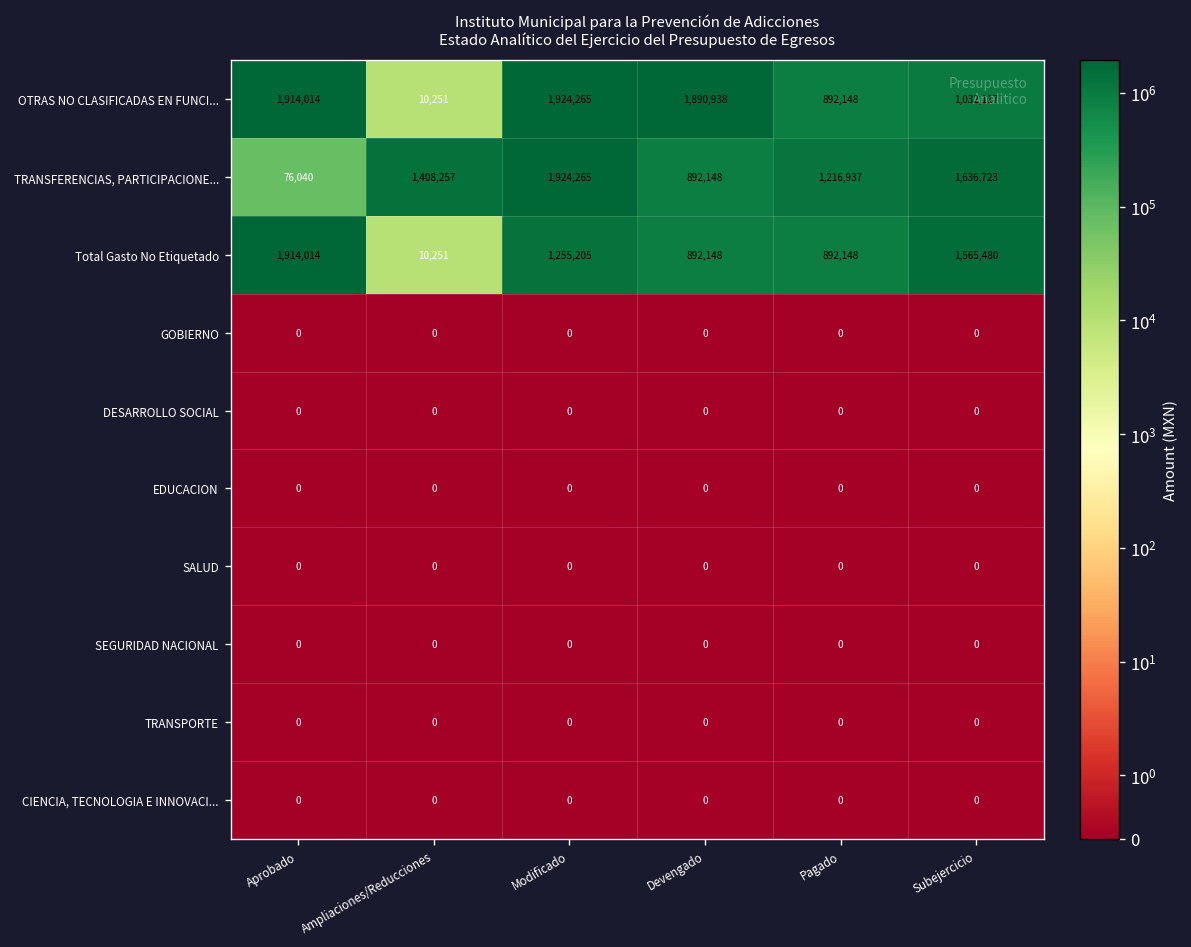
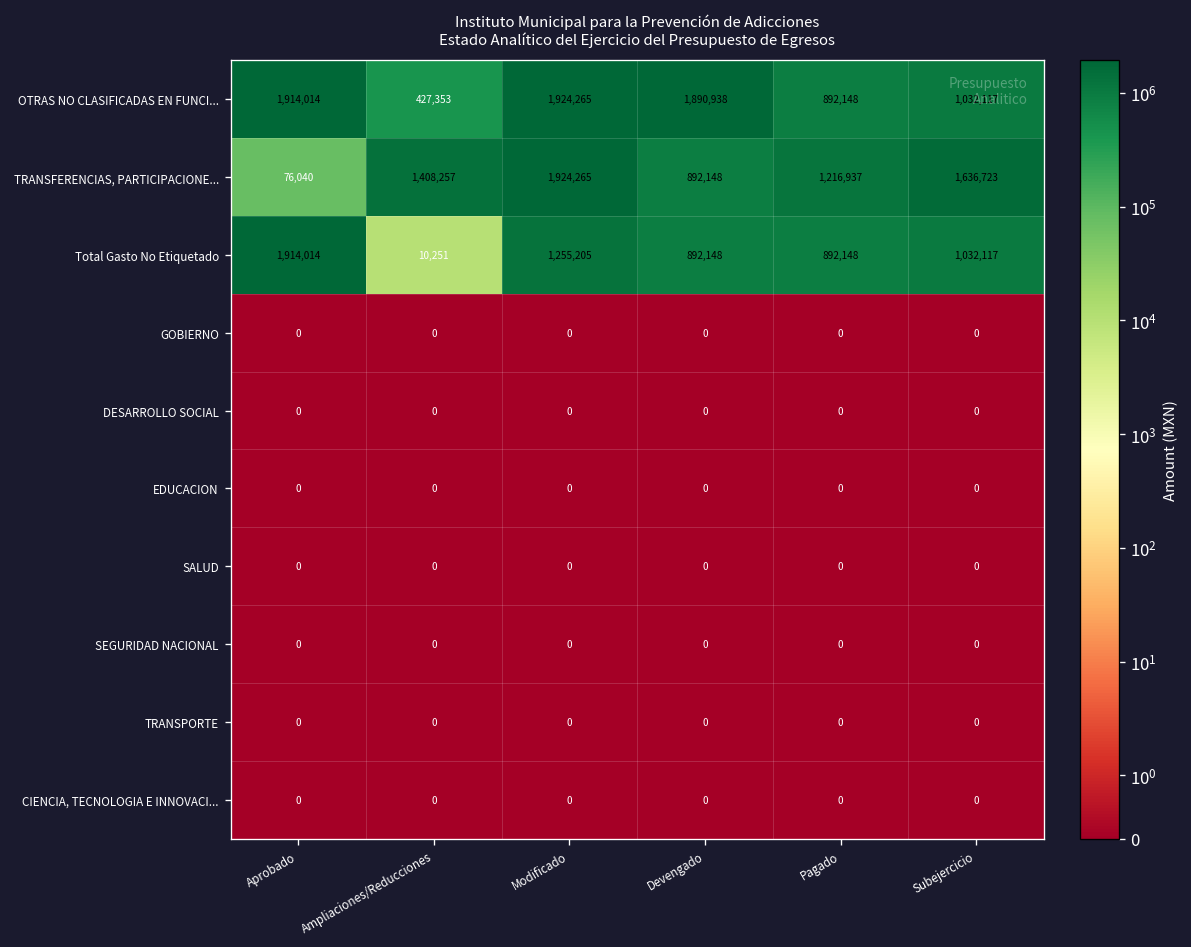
  {
    "OTRAS NO CLASIFICADAS EN FUNCI...": {
      "Aprobado": "1,914,014",
-     "Ampliaciones/Reducciones": "10,251",
+     "Ampliaciones/Reducciones": "427,353",
      "Modificado": "1,924,265",
      "Devengado": "1,890,938",
      "Pagado": "892,148"
    },
    "TRANSFERENCIAS, PARTICIPACIONE...": {
      "Aprobado": "76,040",
      "Ampliaciones/Reducciones": "1,408,257",
      "Modificado": "1,924,265",
      "Devengado": "892,148",
      "Pagado": "1,216,937",
      "Subejercicio": "1,636,723"
    },
    "Total Gasto No Etiquetado": {
      "Aprobado": "1,914,014",
      "Ampliaciones/Reducciones": "10,251",
      "Modificado": "1,255,205",
      "Devengado": "892,148",
      "Pagado": "892,148",
-     "Subejercicio": "1,565,480"
+     "Subejercicio": "1,032,117"
    },
    "GOBIERNO": {
      "Aprobado": "0",
      "Ampliaciones/Reducciones": "0",
      "Modificado": "0",
      "Devengado": "0",
      "Pagado": "0",
      "Subejercicio": "0"
    },
    "DESARROLLO SOCIAL": {
      "Aprobado": "0",
      "Ampliaciones/Reducciones": "0",
      "Modificado": "0",
      "Devengado": "0",
      "Pagado": "0",
      "Subejercicio": "0"
    },
    "EDUCACION": {
      "Aprobado": "0",
      "Ampliaciones/Reducciones": "0",
      "Modificado": "0",
      "Devengado": "0",
      "Pagado": "0",
      "Subejercicio": "0"
    },
    "SALUD": {
      "Aprobado": "0",
      "Ampliaciones/Reducciones": "0",
      "Modificado": "0",
      "Devengado": "0",
      "Pagado": "0",
      "Subejercicio": "0"
    },
    "SEGURIDAD NACIONAL": {
      "Aprobado": "0",
      "Ampliaciones/Reducciones": "0",
      "Modificado": "0",
      "Devengado": "0",
      "Pagado": "0",
      "Subejercicio": "0"
    },
    "TRANSPORTE": {
      "Aprobado": "0",
      "Ampliaciones/Reducciones": "0",
      "Modificado": "0",
      "Devengado": "0",
      "Pagado": "0",
      "Subejercicio": "0"
    },
    "CIENCIA, TECNOLOGIA E INNOVACI...": {
      "Aprobado": "0",
      "Ampliaciones/Reducciones": "0",
      "Modificado": "0",
      "Devengado": "0",
      "Pagado": "0",
      "Subejercicio": "0"
    }
  }
